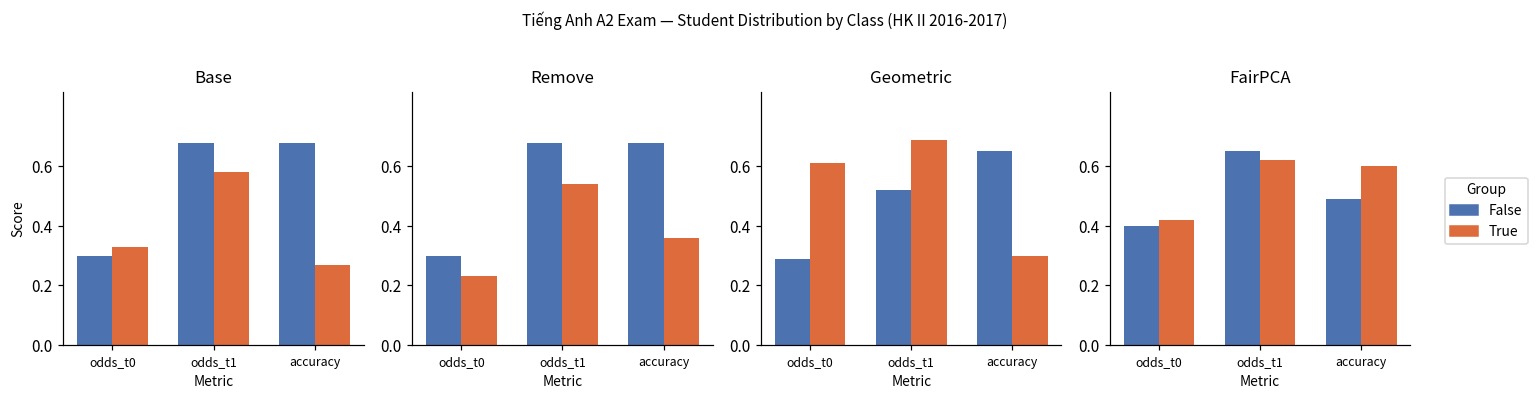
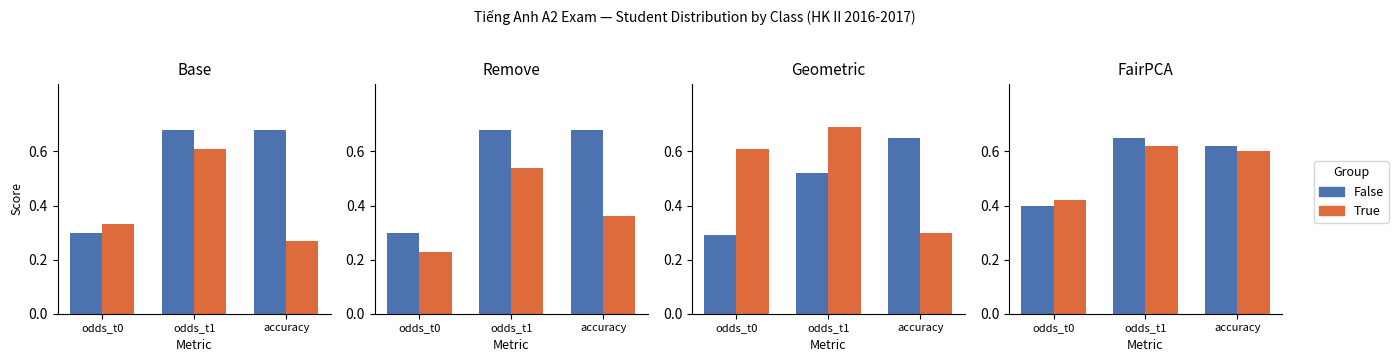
  {
    "Base": {
      "False": {
        "odds_t0": 0.30,
        "odds_t1": 0.68,
        "accuracy": 0.68
      },
      "True": {
        "odds_t0": 0.33,
-       "odds_t1": 0.58,
+       "odds_t1": 0.61,
        "accuracy": 0.27
      }
    },
    "Remove": {
      "False": {
        "odds_t0": 0.30,
        "odds_t1": 0.68,
        "accuracy": 0.68
      },
      "True": {
        "odds_t0": 0.23,
        "odds_t1": 0.54,
        "accuracy": 0.36
      }
    },
    "Geometric": {
      "False": {
        "odds_t0": 0.29,
        "odds_t1": 0.52,
        "accuracy": 0.65
      },
      "True": {
        "odds_t0": 0.61,
        "odds_t1": 0.69,
        "accuracy": 0.30
      }
    },
    "FairPCA": {
      "False": {
        "odds_t0": 0.40,
        "odds_t1": 0.65,
-       "accuracy": 0.49
+       "accuracy": 0.62
      },
      "True": {
        "odds_t0": 0.42,
        "odds_t1": 0.62,
        "accuracy": 0.60
      }
    }
  }
